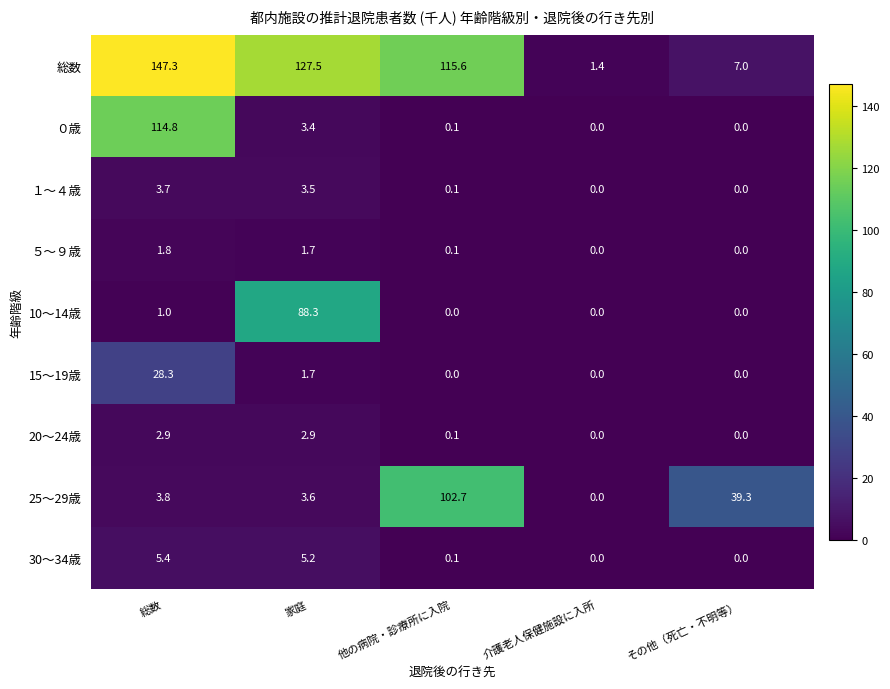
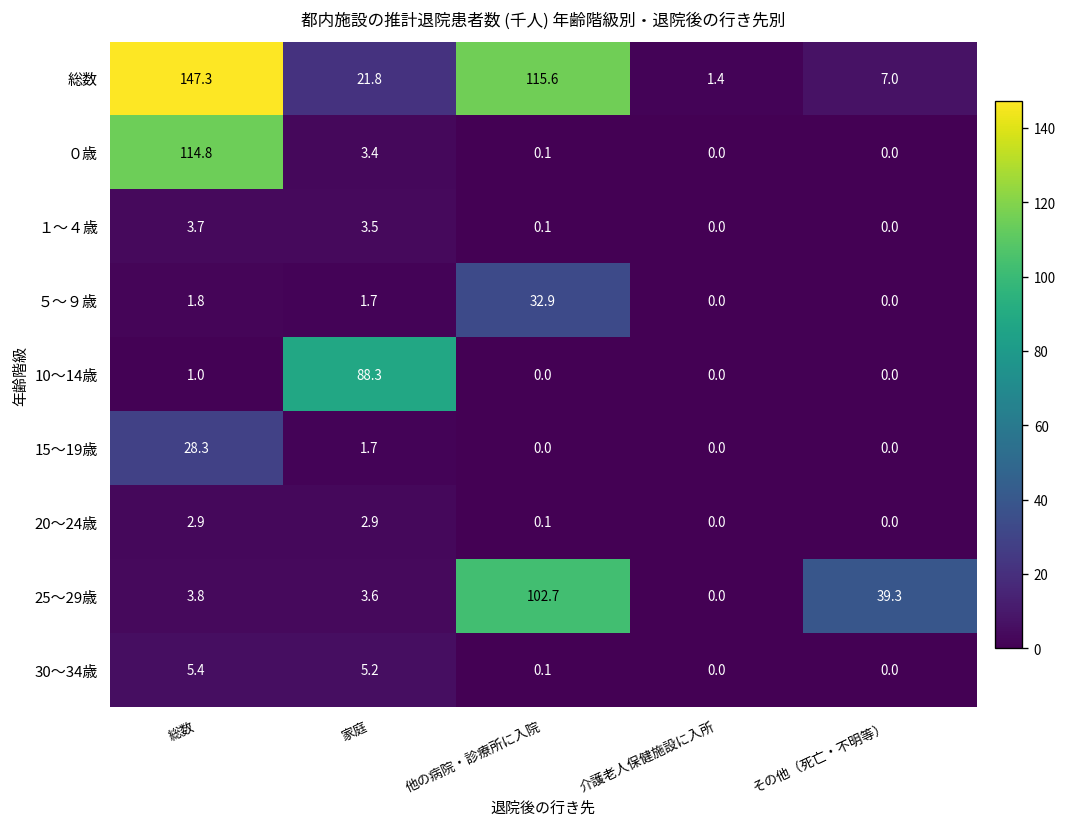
  {
    "総数": {
      "総数": 147.3,
-     "家庭": 127.5,
+     "家庭": 21.8,
      "他の病院・診療所に入院": 115.6,
      "介護老人保健施設に入所": 1.4,
      "その他（死亡・不明等）": 7.0
    },
    "０歳": {
      "総数": 114.8,
      "家庭": 3.4,
      "他の病院・診療所に入院": 0.1,
      "介護老人保健施設に入所": 0.0,
      "その他（死亡・不明等）": 0.0
    },
    "１～４歳": {
      "総数": 3.7,
      "家庭": 3.5,
      "他の病院・診療所に入院": 0.1,
      "介護老人保健施設に入所": 0.0,
      "その他（死亡・不明等）": 0.0
    },
    "５～９歳": {
      "総数": 1.8,
      "家庭": 1.7,
-     "他の病院・診療所に入院": 0.1,
+     "他の病院・診療所に入院": 32.9,
      "介護老人保健施設に入所": 0.0,
      "その他（死亡・不明等）": 0.0
    },
    "10～14歳": {
      "総数": 1.0,
      "家庭": 88.3,
      "他の病院・診療所に入院": 0.0,
      "介護老人保健施設に入所": 0.0,
      "その他（死亡・不明等）": 0.0
    },
    "15～19歳": {
      "総数": 28.3,
      "家庭": 1.7,
      "他の病院・診療所に入院": 0.0,
      "介護老人保健施設に入所": 0.0,
      "その他（死亡・不明等）": 0.0
    },
    "20～24歳": {
      "総数": 2.9,
      "家庭": 2.9,
      "他の病院・診療所に入院": 0.1,
      "介護老人保健施設に入所": 0.0,
      "その他（死亡・不明等）": 0.0
    },
    "25～29歳": {
      "総数": 3.8,
      "家庭": 3.6,
      "他の病院・診療所に入院": 102.7,
      "介護老人保健施設に入所": 0.0,
      "その他（死亡・不明等）": 39.3
    },
    "30～34歳": {
      "総数": 5.4,
      "家庭": 5.2,
      "他の病院・診療所に入院": 0.1,
      "介護老人保健施設に入所": 0.0,
      "その他（死亡・不明等）": 0.0
    }
  }
